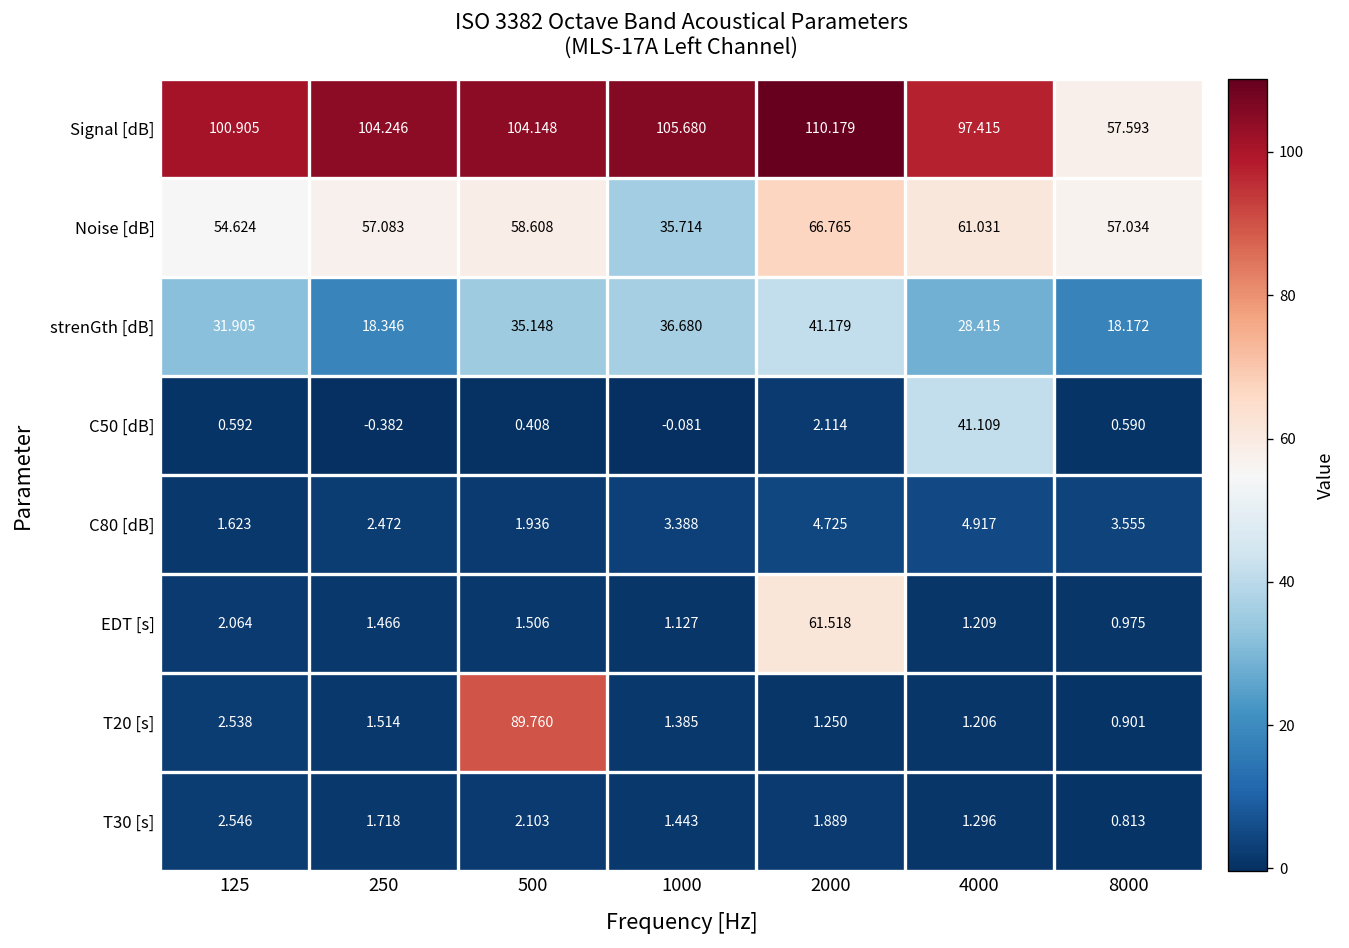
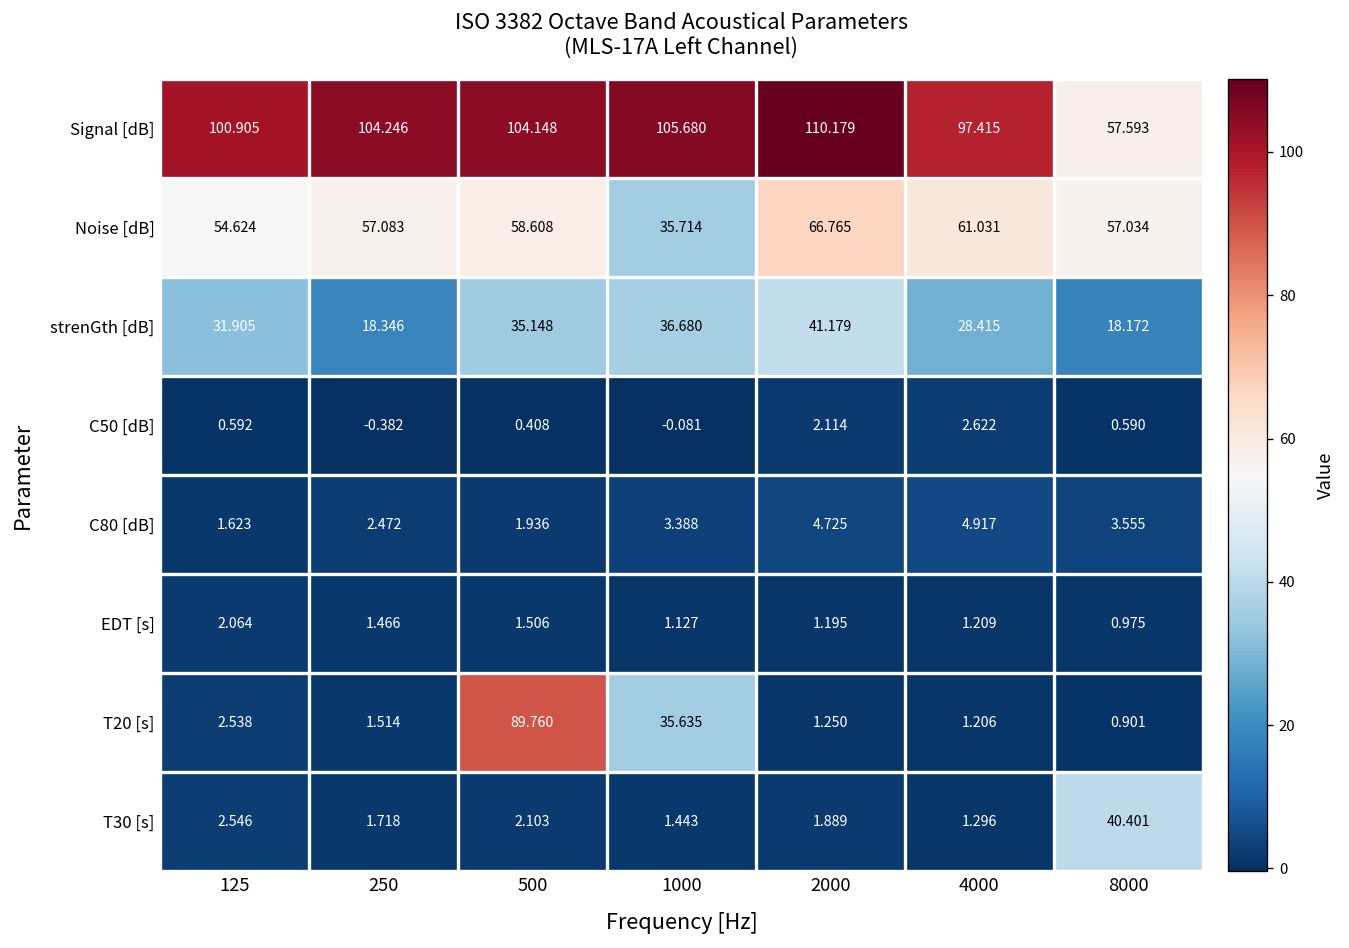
  {
    "Signal [dB]": {
      "125": 100.905,
      "250": 104.246,
      "500": 104.148,
      "1000": 105.680,
      "2000": 110.179,
      "4000": 97.415,
      "8000": 57.593
    },
    "Noise [dB]": {
      "125": 54.624,
      "250": 57.083,
      "500": 58.608,
      "1000": 35.714,
      "2000": 66.765,
      "4000": 61.031,
      "8000": 57.034
    },
    "strenGth [dB]": {
      "125": 31.905,
      "250": 18.346,
      "500": 35.148,
      "1000": 36.680,
      "2000": 41.179,
      "4000": 28.415,
      "8000": 18.172
    },
    "C50 [dB]": {
      "125": 0.592,
      "250": -0.382,
      "500": 0.408,
      "1000": -0.081,
      "2000": 2.114,
-     "4000": 41.109,
+     "4000": 2.622,
      "8000": 0.590
    },
    "C80 [dB]": {
      "125": 1.623,
      "250": 2.472,
      "500": 1.936,
      "1000": 3.388,
      "2000": 4.725,
      "4000": 4.917,
      "8000": 3.555
    },
    "EDT [s]": {
      "125": 2.064,
      "250": 1.466,
      "500": 1.506,
      "1000": 1.127,
-     "2000": 61.518,
+     "2000": 1.195,
      "4000": 1.209,
      "8000": 0.975
    },
    "T20 [s]": {
      "125": 2.538,
      "250": 1.514,
      "500": 89.760,
-     "1000": 1.385,
+     "1000": 35.635,
      "2000": 1.250,
      "4000": 1.206,
      "8000": 0.901
    },
    "T30 [s]": {
      "125": 2.546,
      "250": 1.718,
      "500": 2.103,
      "1000": 1.443,
      "2000": 1.889,
      "4000": 1.296,
-     "8000": 0.813
+     "8000": 40.401
    }
  }
